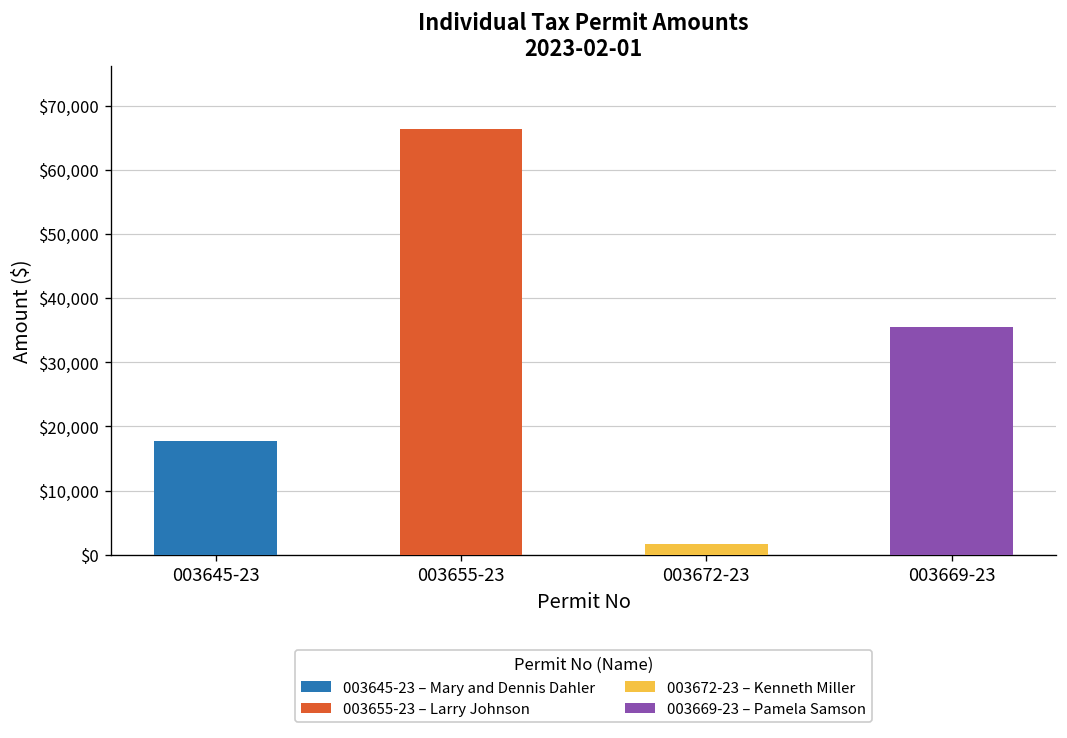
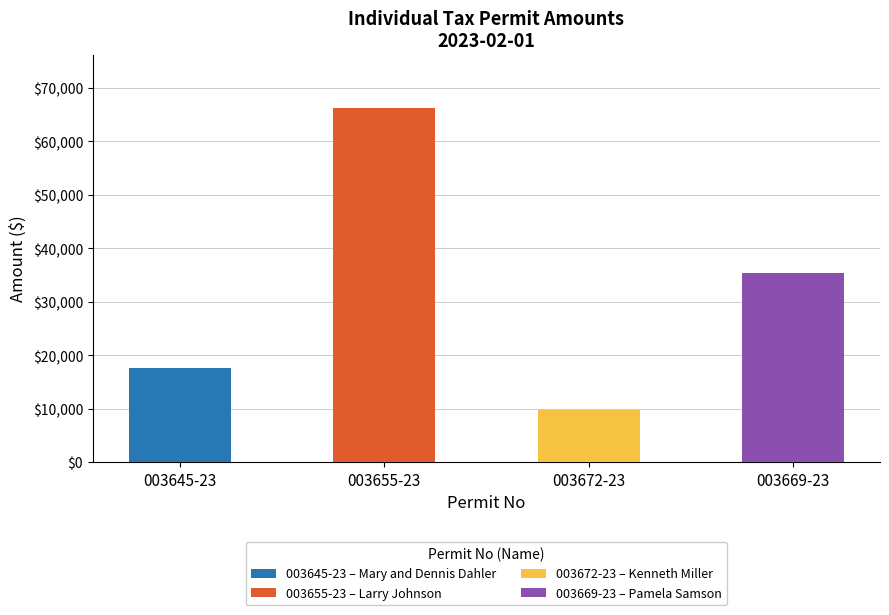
  {
    "003645-23": "$18,000",
    "003655-23": "$66,000",
-   "003672-23": "$2,000",
+   "003672-23": "$10,000",
    "003669-23": "$35,000"
  }
